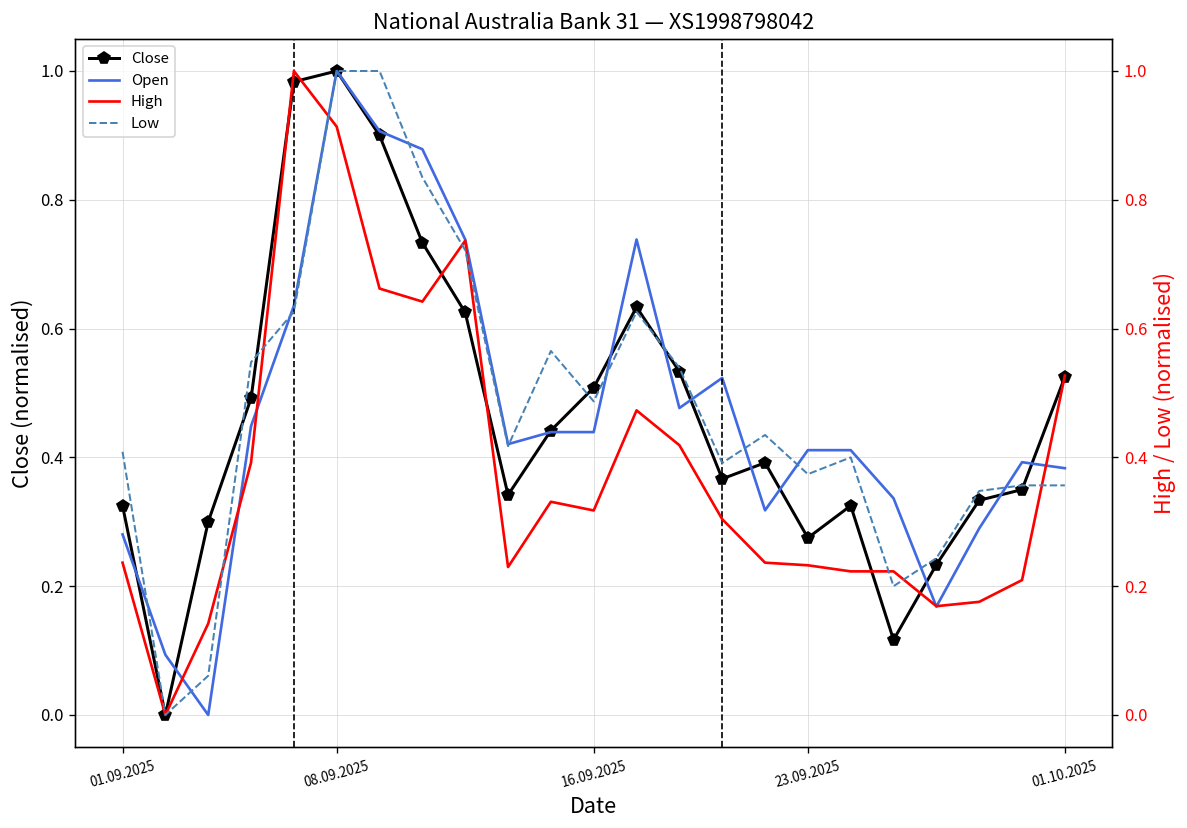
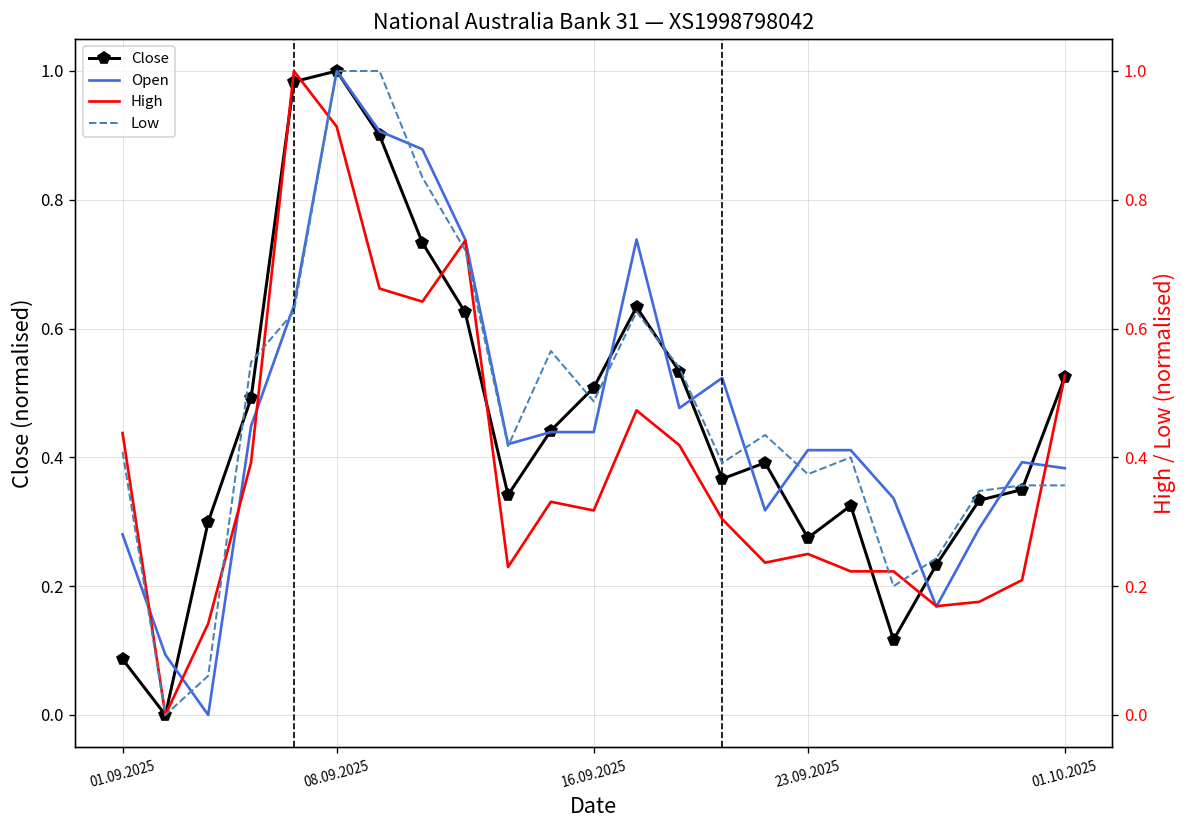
  {
    "Close": {
-     "01.09.2025": 0.33,
+     "01.09.2025": 0.09,
      "16.09.2025": 0.51,
      "23.09.2025": 0.28,
      "01.10.2025": 0.53
    },
    "High": {
-     "01.09.2025": 0.24,
+     "01.09.2025": 0.44,
      "08.09.2025": 0.91,
      "16.09.2025": 0.32,
-     "23.09.2025": 0.23,
+     "23.09.2025": 0.25,
      "01.10.2025": 0.53
    }
  }
